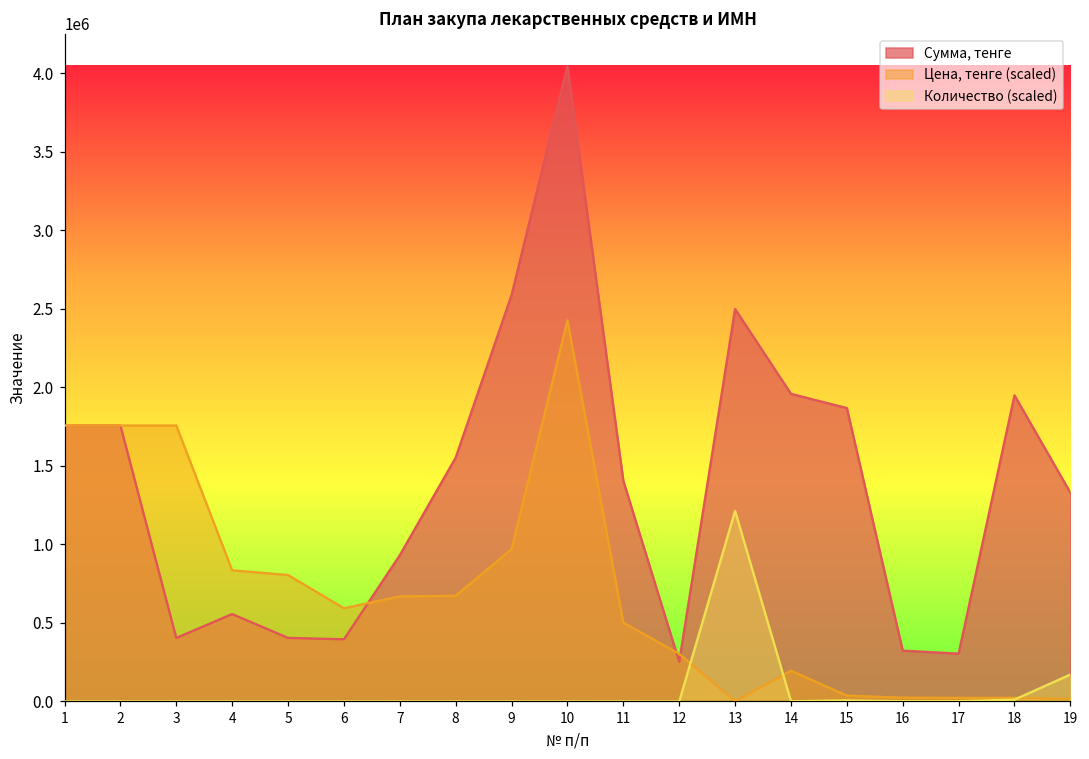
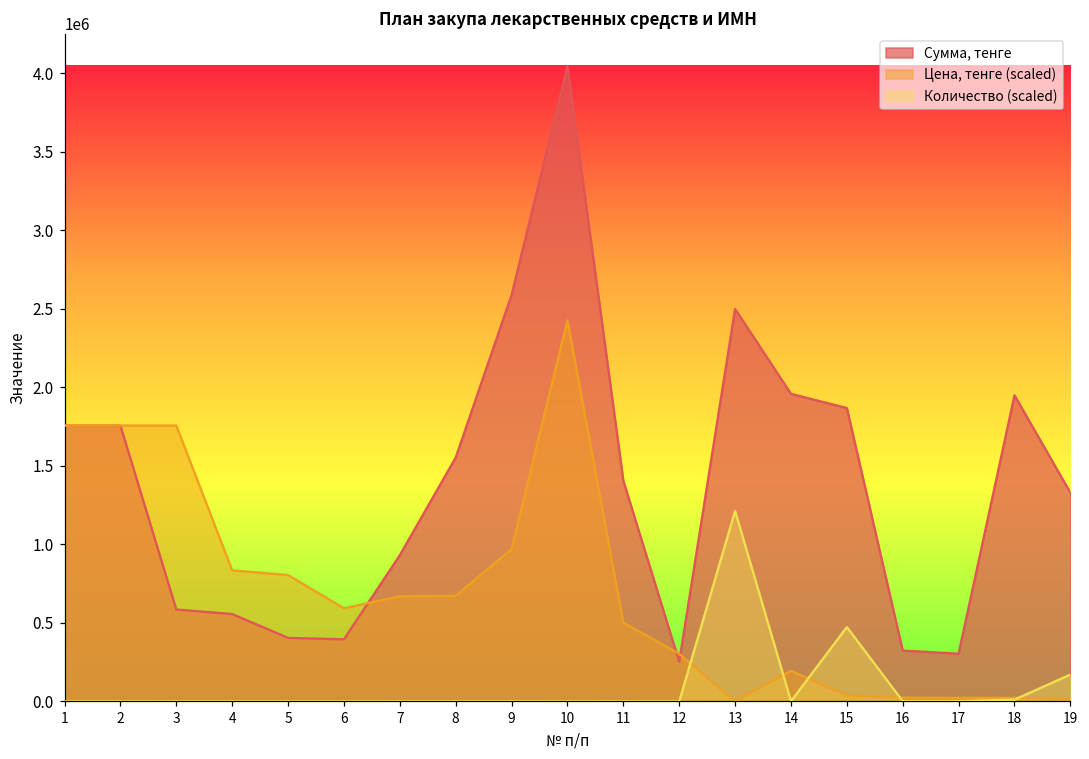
  {
    "Сумма, тенге": {
-     "3": 400000,
+     "3": 590000,
      "4": 560000,
      "5": 410000,
      "6": 400000,
      "7": 930000,
      "8": 1550000,
      "9": 2590000,
      "10": 4050000,
      "11": 1410000,
      "12": 250000,
      "13": 2500000,
      "14": 1960000,
      "15": 1870000,
      "16": 320000,
      "17": 300000,
      "18": 1950000,
      "19": 1330000
    },
    "Цена, тенге (scaled)": {
      "3": 1760000,
      "4": 840000,
      "5": 810000,
      "6": 590000,
      "7": 670000,
      "8": 670000,
      "9": 970000,
      "10": 2430000,
      "11": 500000,
      "12": 300000,
      "13": 0,
      "14": 200000,
      "15": 40000,
      "16": 20000,
      "17": 20000,
      "19": 20000
    },
    "Количество (scaled)": {
      "1": 0,
      "2": 0,
      "3": 0,
      "4": 0,
      "5": 0,
      "6": 0,
      "7": 0,
      "8": 0,
      "9": 0,
      "10": 0,
      "11": 0,
      "12": 0,
      "13": 1210000,
      "14": 0,
-     "15": 10000,
+     "15": 470000,
      "16": 0,
      "17": 0,
      "19": 170000
    }
  }
